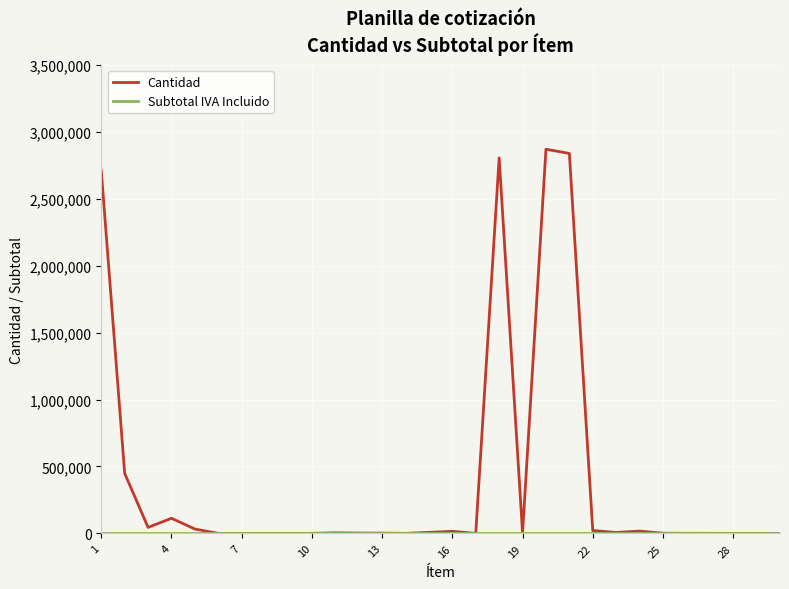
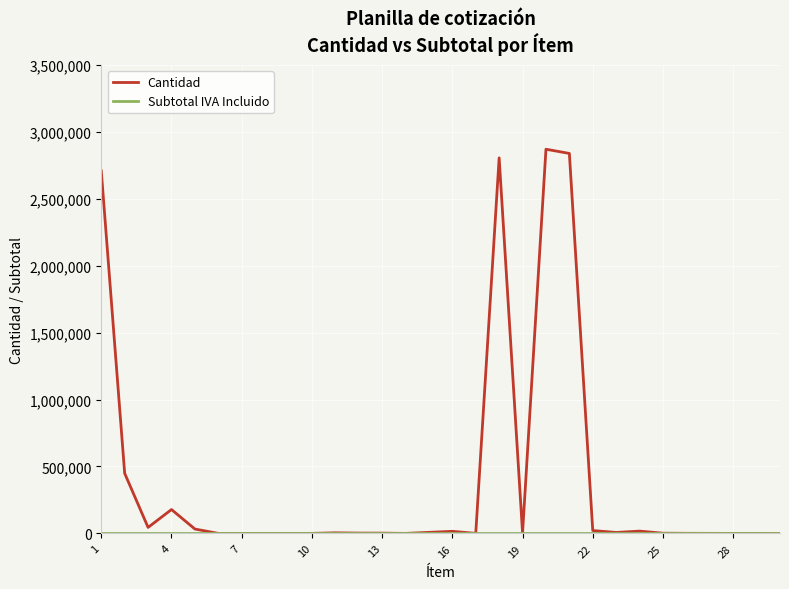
  {
    "Cantidad": {
      "1": "2,710,000",
-     "4": "110,000",
+     "4": "180,000",
      "22": "20,000"
    },
    "Subtotal IVA Incluido": {
      "1": "0",
      "4": "0",
      "22": "0"
    }
  }
